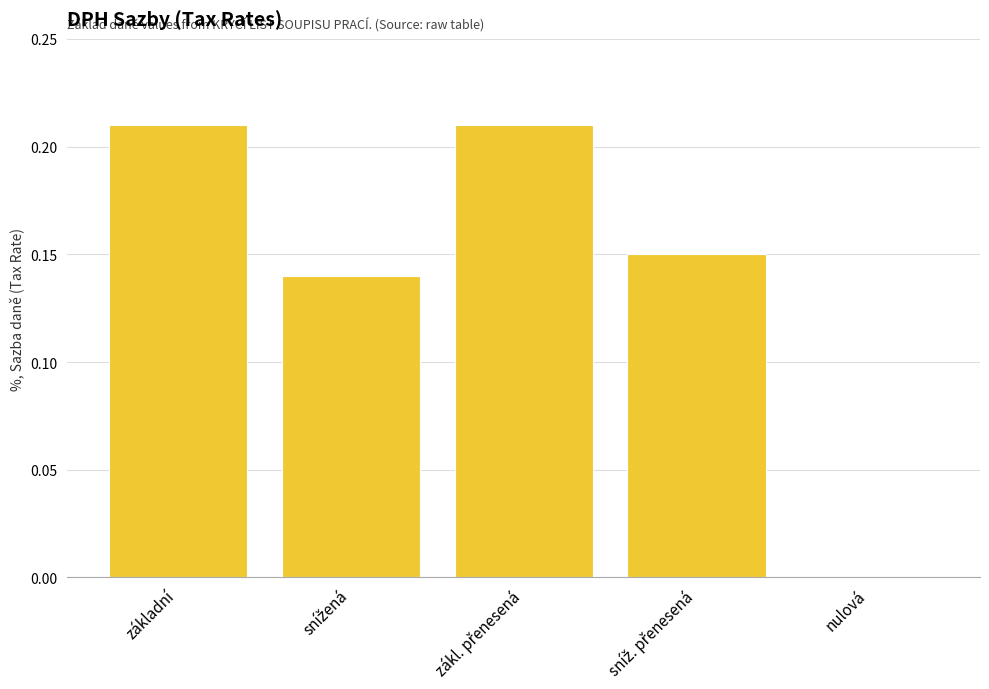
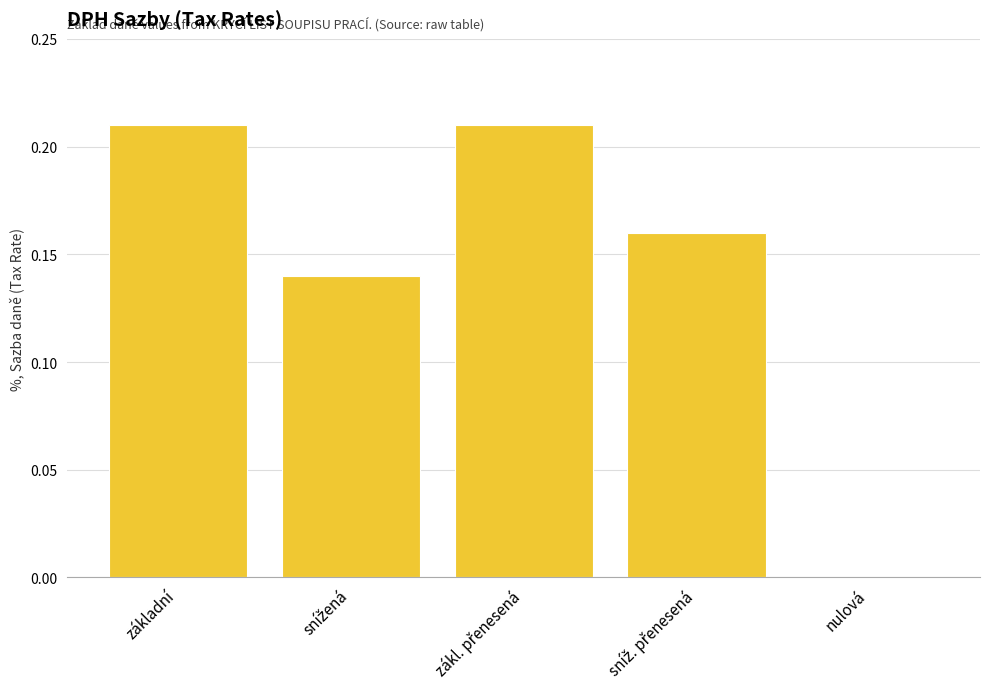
  {
    "základní": 0.21,
    "snížená": 0.14,
    "zákl. přenesená": 0.21,
-   "sníž. přenesená": 0.15,
+   "sníž. přenesená": 0.16,
    "nulová": 0.00
  }
